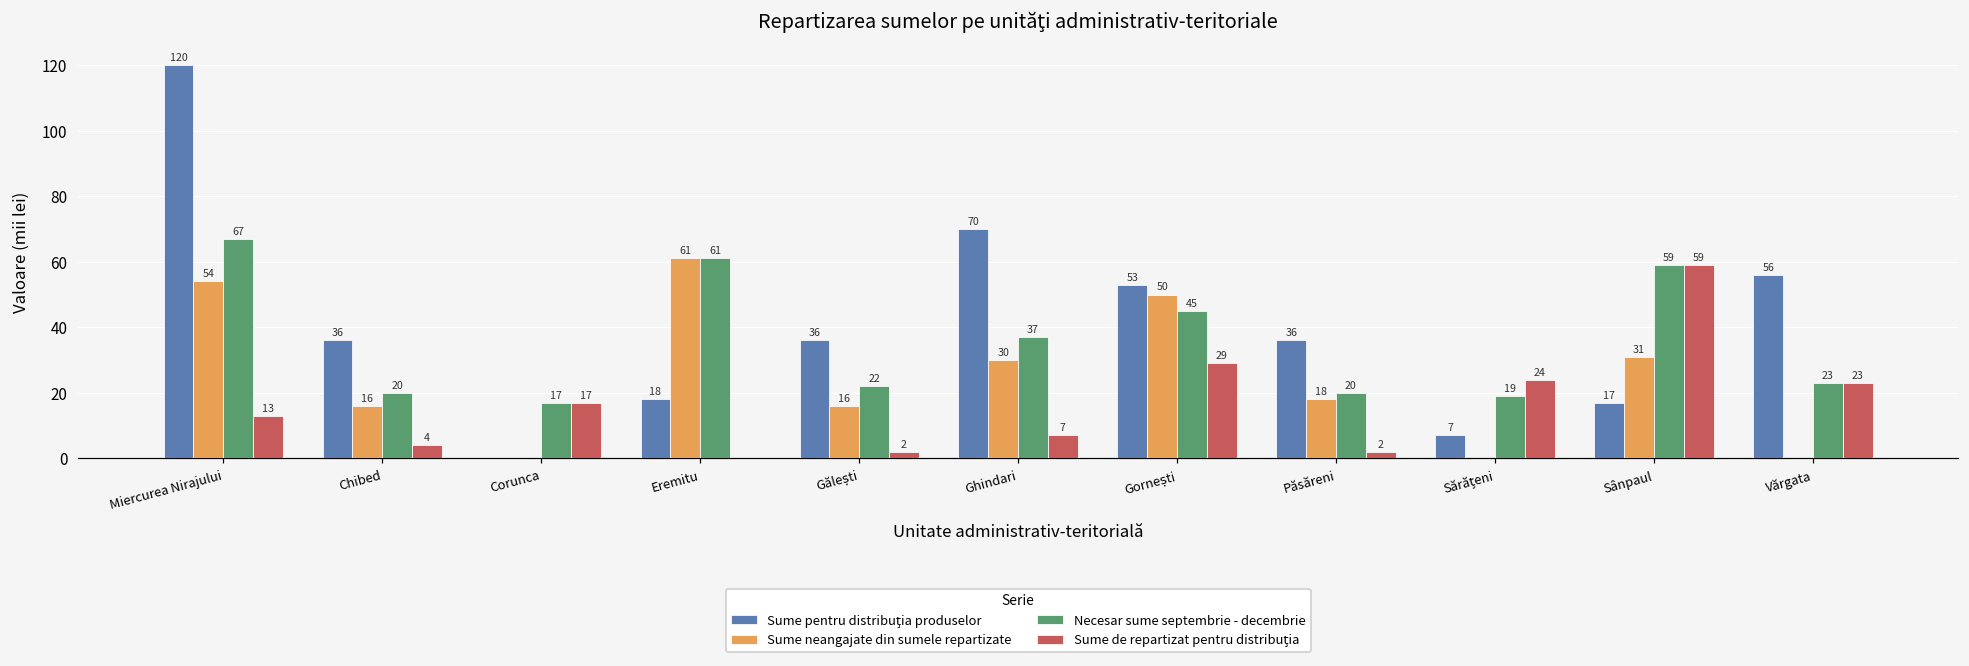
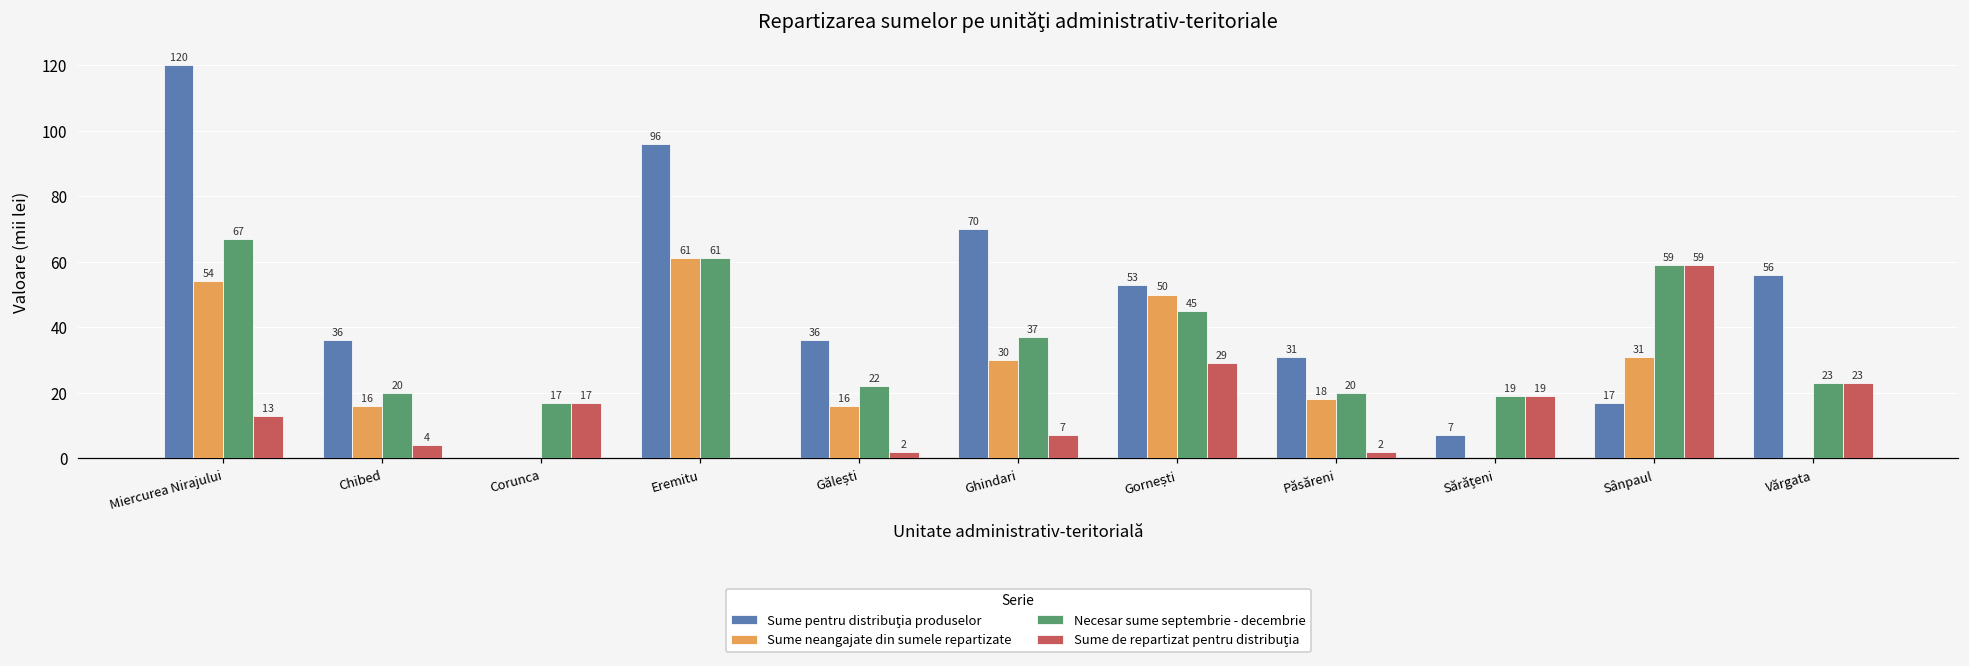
  {
    "Sume pentru distribuţia produselor": {
      "Miercurea Nirajului": 120,
      "Chibed": 36,
-     "Eremitu": 18,
+     "Eremitu": 96,
      "Gălești": 36,
      "Ghindari": 70,
      "Gornești": 53,
-     "Păsăreni": 36,
+     "Păsăreni": 31,
      "Sărăţeni": 7,
      "Sânpaul": 17,
      "Vărgata": 56
    },
    "Sume neangajate din sumele repartizate": {
      "Miercurea Nirajului": 54,
      "Chibed": 16,
      "Eremitu": 61,
      "Gălești": 16,
      "Ghindari": 30,
      "Gornești": 50,
      "Păsăreni": 18,
      "Sânpaul": 31
    },
    "Necesar sume septembrie - decembrie": {
      "Miercurea Nirajului": 67,
      "Chibed": 20,
      "Corunca": 17,
      "Eremitu": 61,
      "Gălești": 22,
      "Ghindari": 37,
      "Gornești": 45,
      "Păsăreni": 20,
      "Sărăţeni": 19,
      "Sânpaul": 59,
      "Vărgata": 23
    },
    "Sume de repartizat pentru distribuţia": {
      "Miercurea Nirajului": 13,
      "Chibed": 4,
      "Corunca": 17,
      "Gălești": 2,
      "Ghindari": 7,
      "Gornești": 29,
      "Păsăreni": 2,
-     "Sărăţeni": 24,
+     "Sărăţeni": 19,
      "Sânpaul": 59,
      "Vărgata": 23
    }
  }
